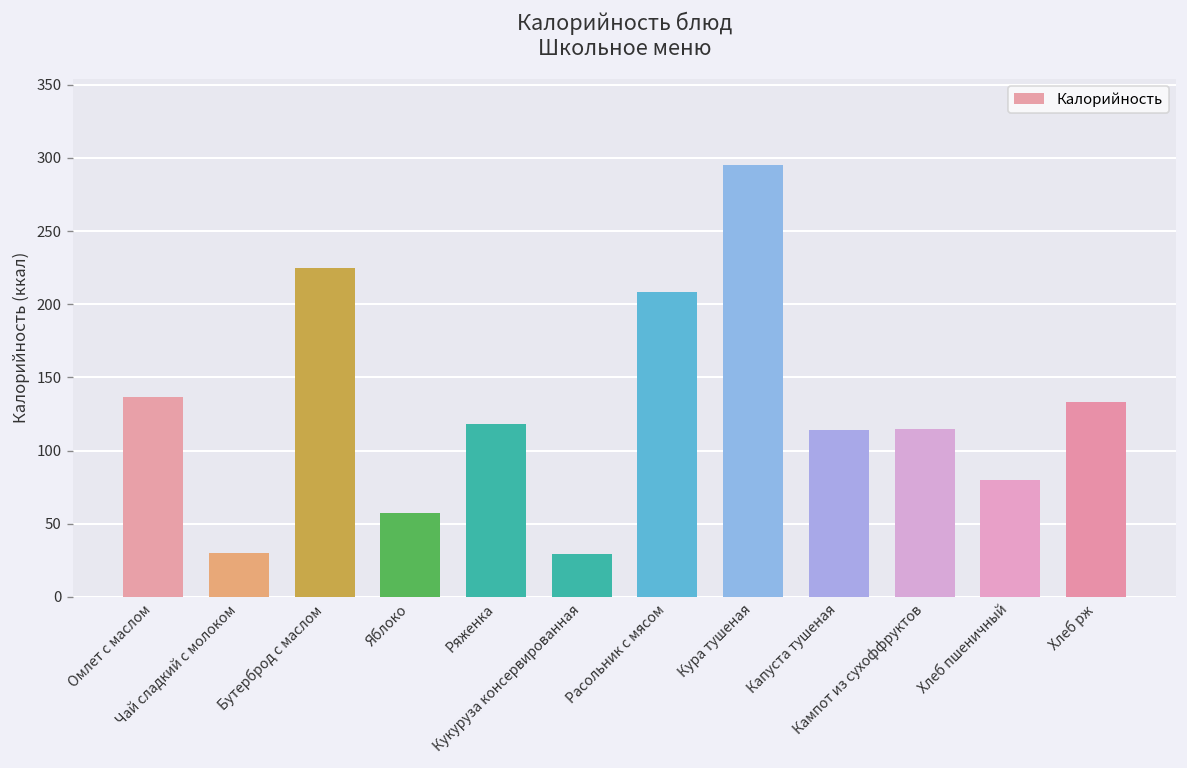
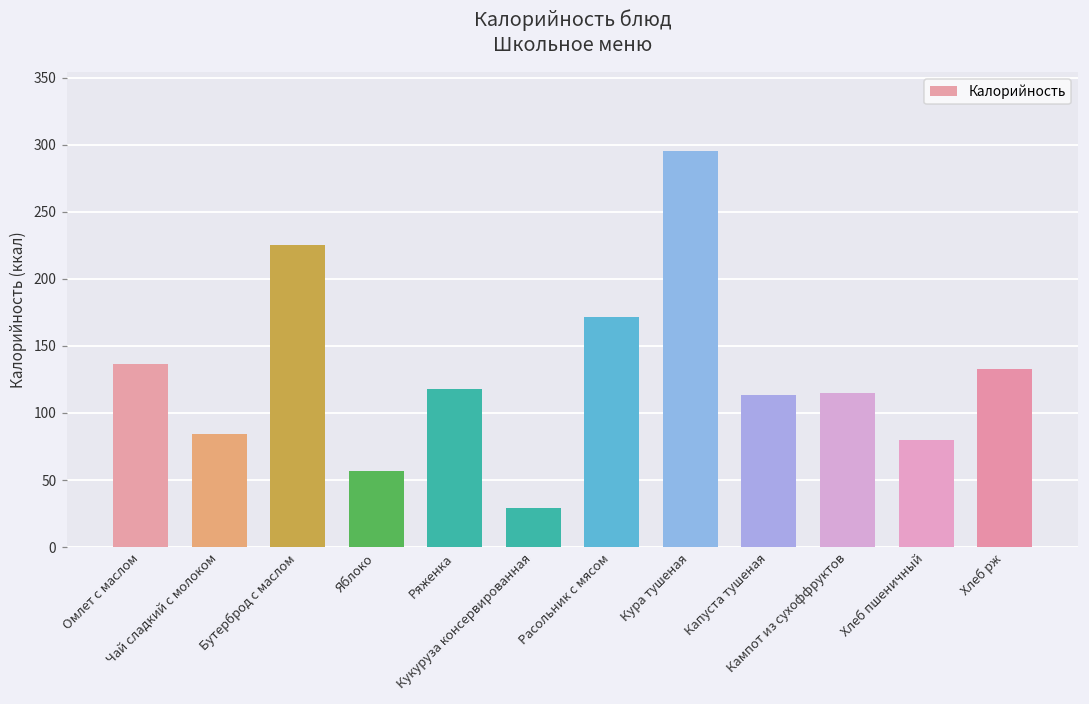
  {
    "Омлет с маслом": 137,
-   "Чай сладкий с молоком": 30,
+   "Чай сладкий с молоком": 84,
    "Бутерброд с маслом": 225,
    "Яблоко": 57,
    "Ряженка": 118,
    "Кукуруза консервированная": 29,
-   "Расольник с мясом": 208,
+   "Расольник с мясом": 172,
    "Кура тушеная": 295,
    "Капуста тушеная": 114,
    "Кампот из сухоффруктов": 115,
    "Хлеб пшеничный": 80,
    "Хлеб рж": 133
  }
